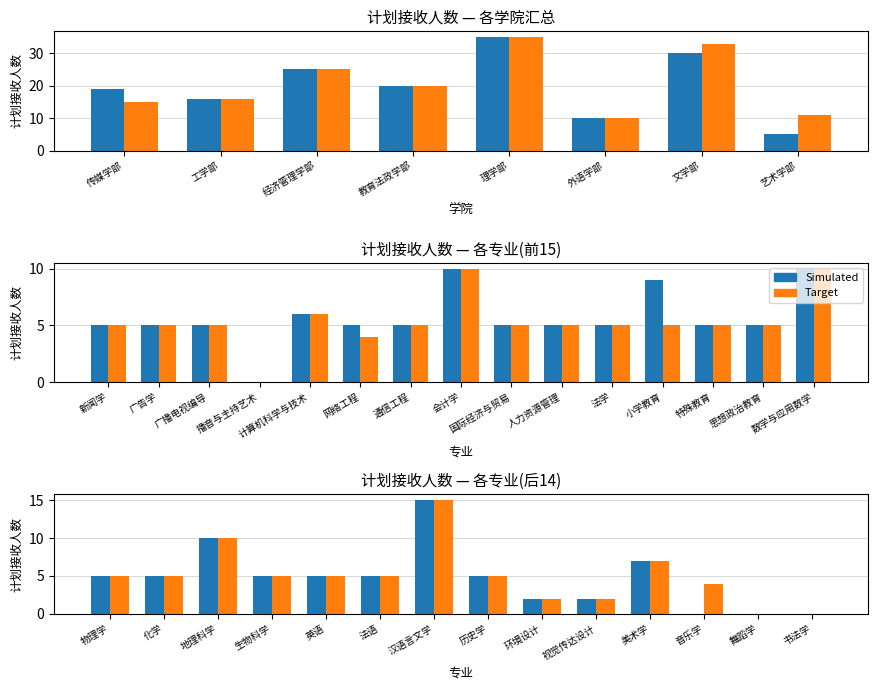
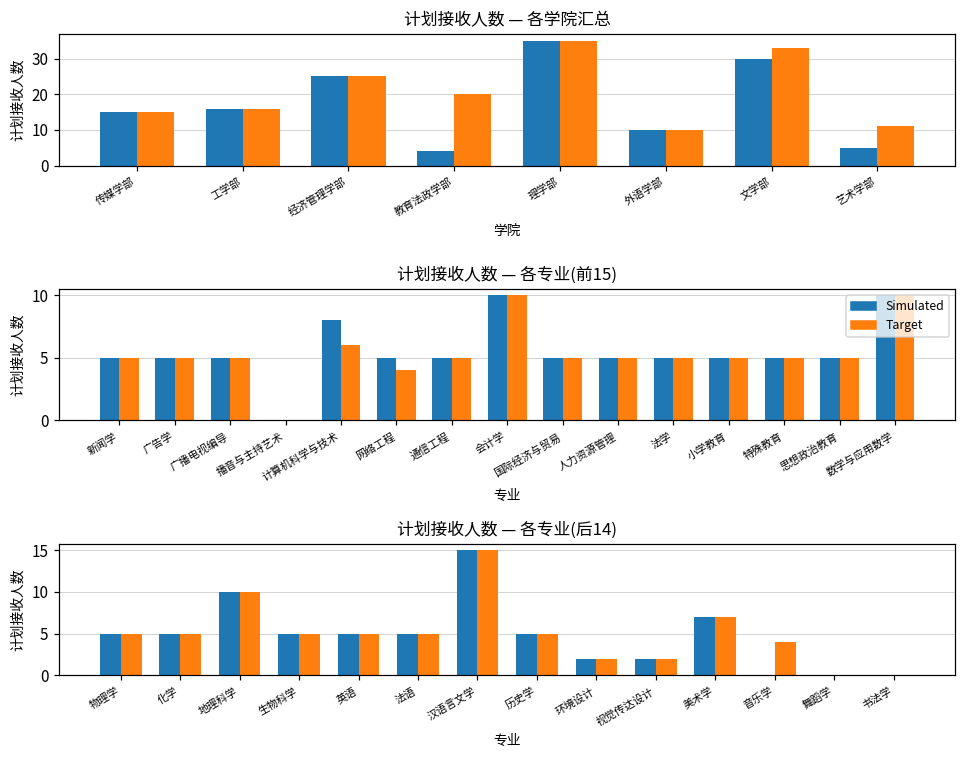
  {
    "计划接收人数 — 各学院汇总": {
      "Simulated": {
-       "传媒学部": 19,
+       "传媒学部": 15,
        "工学部": 16,
        "经济管理学部": 25,
-       "教育法政学部": 20,
+       "教育法政学部": 4,
        "理学部": 35,
        "外语学部": 10,
        "文学部": 30,
        "艺术学部": 5
      },
      "Target": {
        "传媒学部": 15,
        "工学部": 16,
        "经济管理学部": 25,
        "教育法政学部": 20,
        "理学部": 35,
        "外语学部": 10,
        "文学部": 33,
        "艺术学部": 11
      }
    },
    "计划接收人数 — 各专业(前15)": {
      "Simulated": {
        "新闻学": 5,
        "广告学": 5,
        "广播电视编导": 5,
        "播音与主持艺术": 0,
-       "计算机科学与技术": 6,
+       "计算机科学与技术": 8,
        "网络工程": 5,
        "通信工程": 5,
        "会计学": 10,
        "国际经济与贸易": 5,
        "人力资源管理": 5,
        "法学": 5,
-       "小学教育": 9,
+       "小学教育": 5,
        "特殊教育": 5,
        "思想政治教育": 5
      },
      "Target": {
        "新闻学": 5,
        "广告学": 5,
        "广播电视编导": 5,
        "播音与主持艺术": 0,
        "计算机科学与技术": 6,
        "网络工程": 4,
        "通信工程": 5,
        "会计学": 10,
        "国际经济与贸易": 5,
        "人力资源管理": 5,
        "法学": 5,
        "小学教育": 5,
        "特殊教育": 5,
        "思想政治教育": 5
      }
    },
    "计划接收人数 — 各专业(后14)": {
      "Simulated": {
        "物理学": 5,
        "化学": 5,
        "地理科学": 10,
        "生物科学": 5,
        "英语": 5,
        "法语": 5,
        "汉语言文学": 15,
        "历史学": 5,
        "环境设计": 2,
        "视觉传达设计": 2,
        "美术学": 7,
        "音乐学": 0,
        "舞蹈学": 0,
        "书法学": 0
      },
      "Target": {
        "物理学": 5,
        "化学": 5,
        "地理科学": 10,
        "生物科学": 5,
        "英语": 5,
        "法语": 5,
        "汉语言文学": 15,
        "历史学": 5,
        "环境设计": 2,
        "视觉传达设计": 2,
        "美术学": 7,
        "音乐学": 4,
        "舞蹈学": 0,
        "书法学": 0
      }
    }
  }
